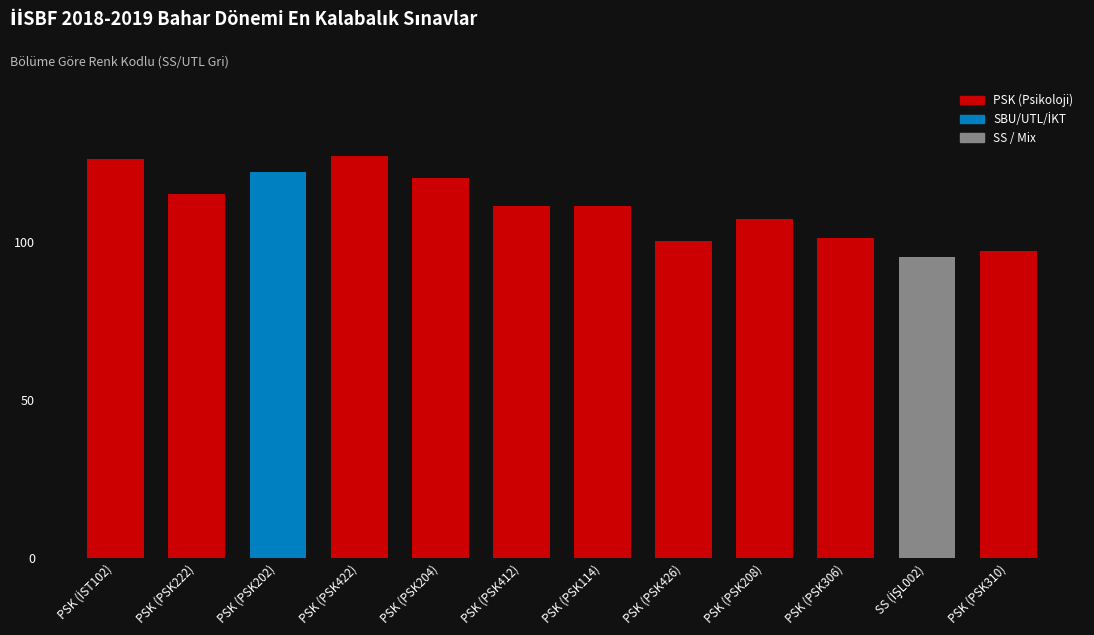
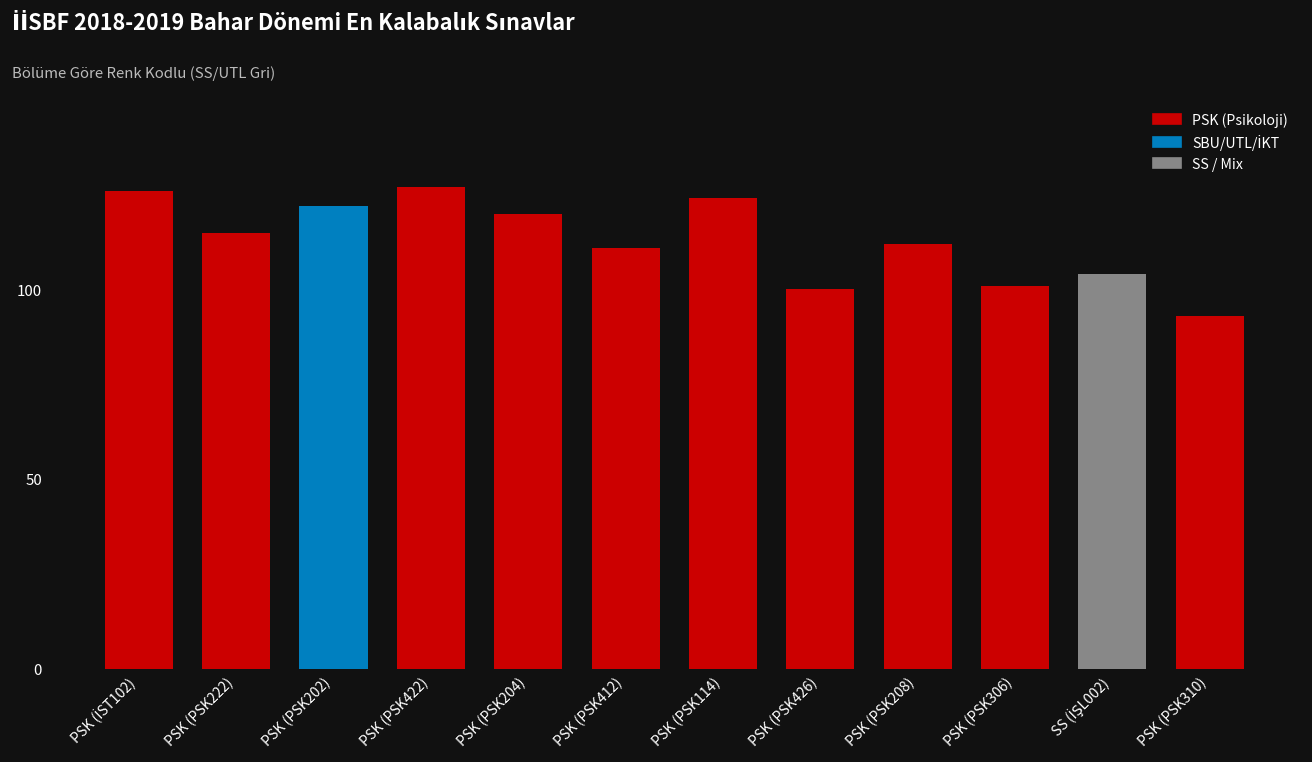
  {
    "PSK (İST102)": 126,
    "PSK (PSK222)": 115,
    "PSK (PSK202)": 122,
    "PSK (PSK422)": 127,
    "PSK (PSK204)": 120,
    "PSK (PSK412)": 111,
-   "PSK (PSK114)": 111,
+   "PSK (PSK114)": 124,
    "PSK (PSK426)": 100,
-   "PSK (PSK208)": 107,
+   "PSK (PSK208)": 112,
    "PSK (PSK306)": 101,
-   "SS (İŞL002)": 95,
-   "PSK (PSK310)": 97
+   "SS (İŞL002)": 104,
+   "PSK (PSK310)": 93
  }
